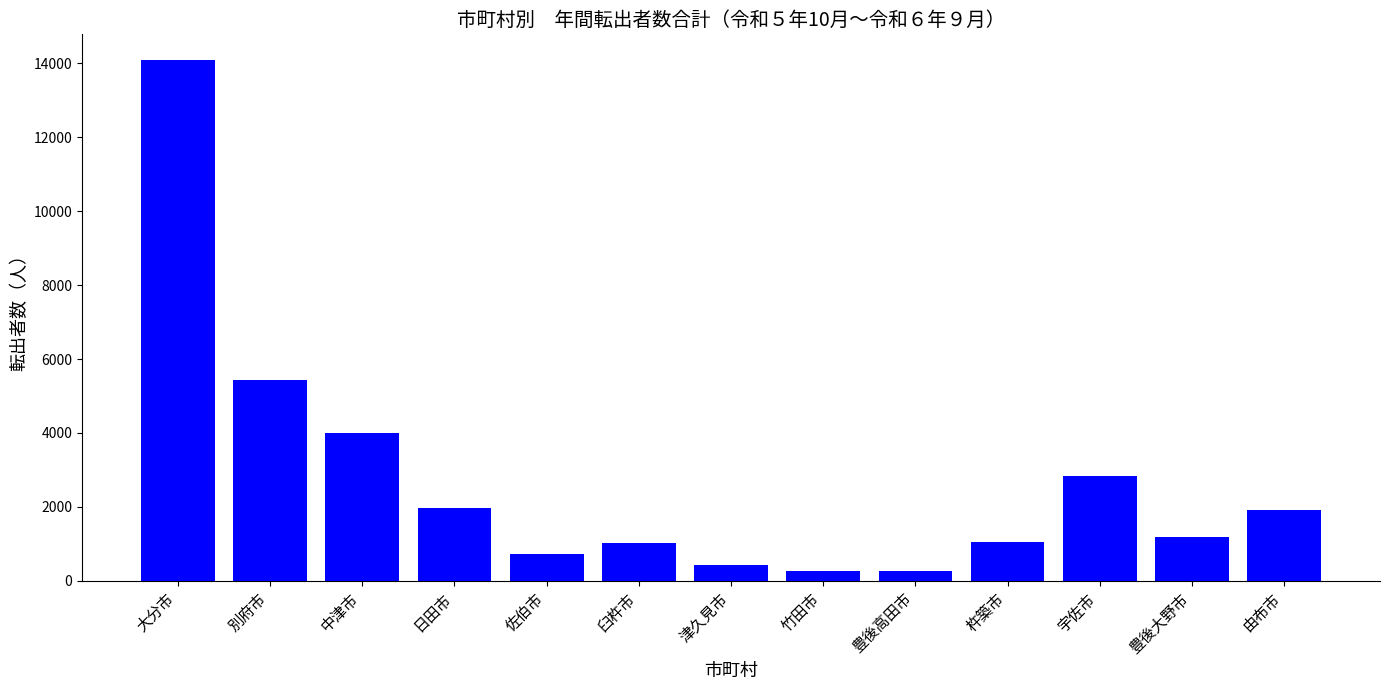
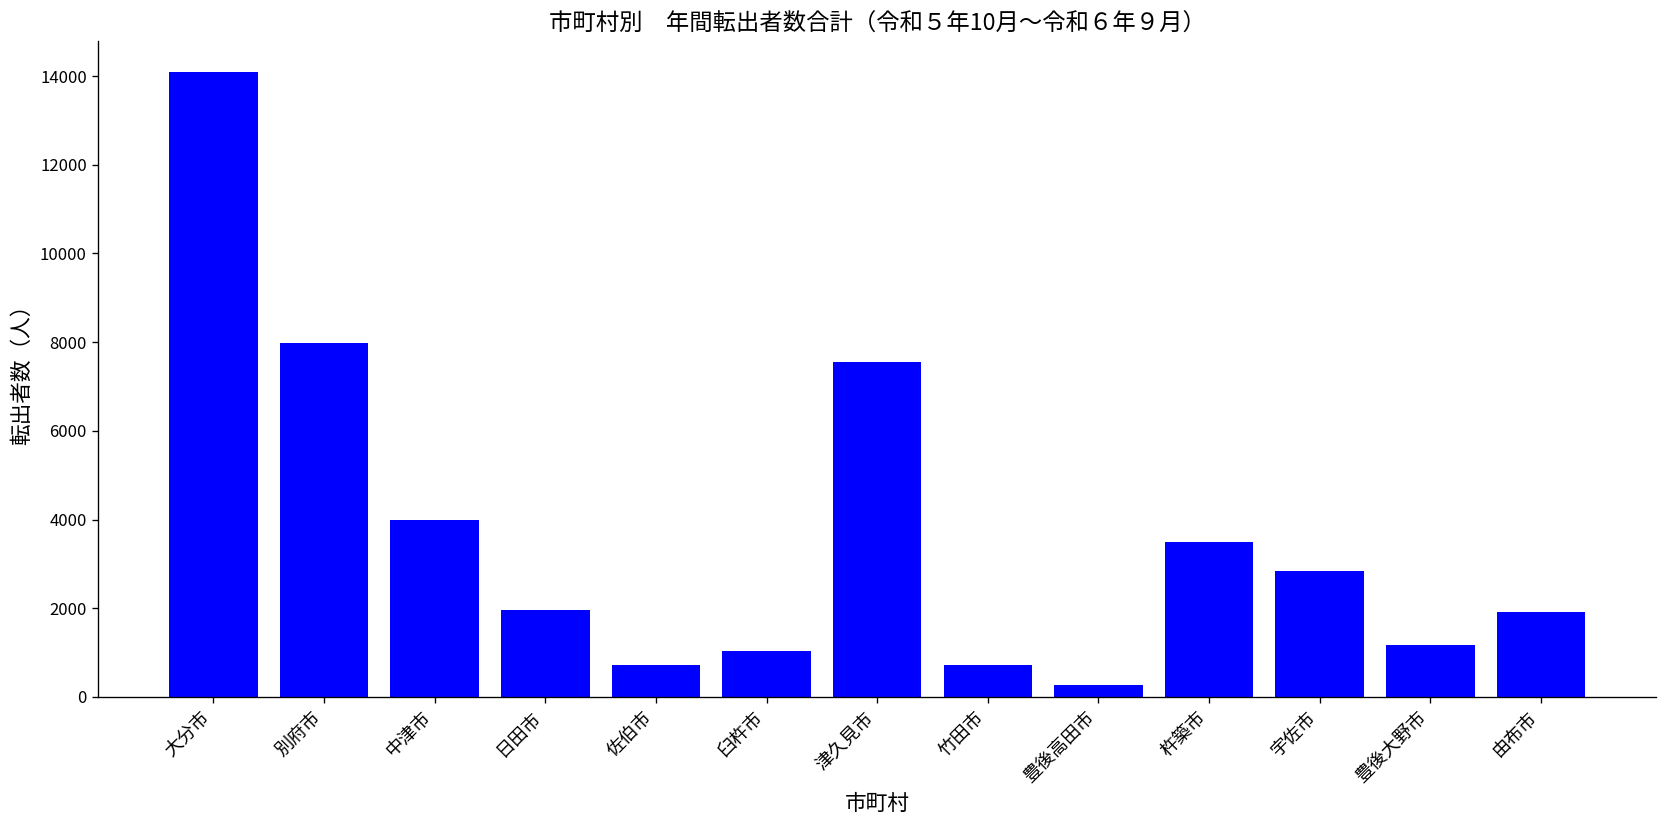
  {
    "大分市": 14100,
-   "別府市": 5400,
+   "別府市": 8000,
    "中津市": 4000,
    "日田市": 2000,
    "佐伯市": 700,
    "臼杵市": 1000,
-   "津久見市": 400,
-   "竹田市": 300,
+   "津久見市": 7600,
+   "竹田市": 700,
    "豊後高田市": 300,
-   "杵築市": 1000,
+   "杵築市": 3500,
    "宇佐市": 2800,
    "豊後大野市": 1200,
    "由布市": 1900
  }
